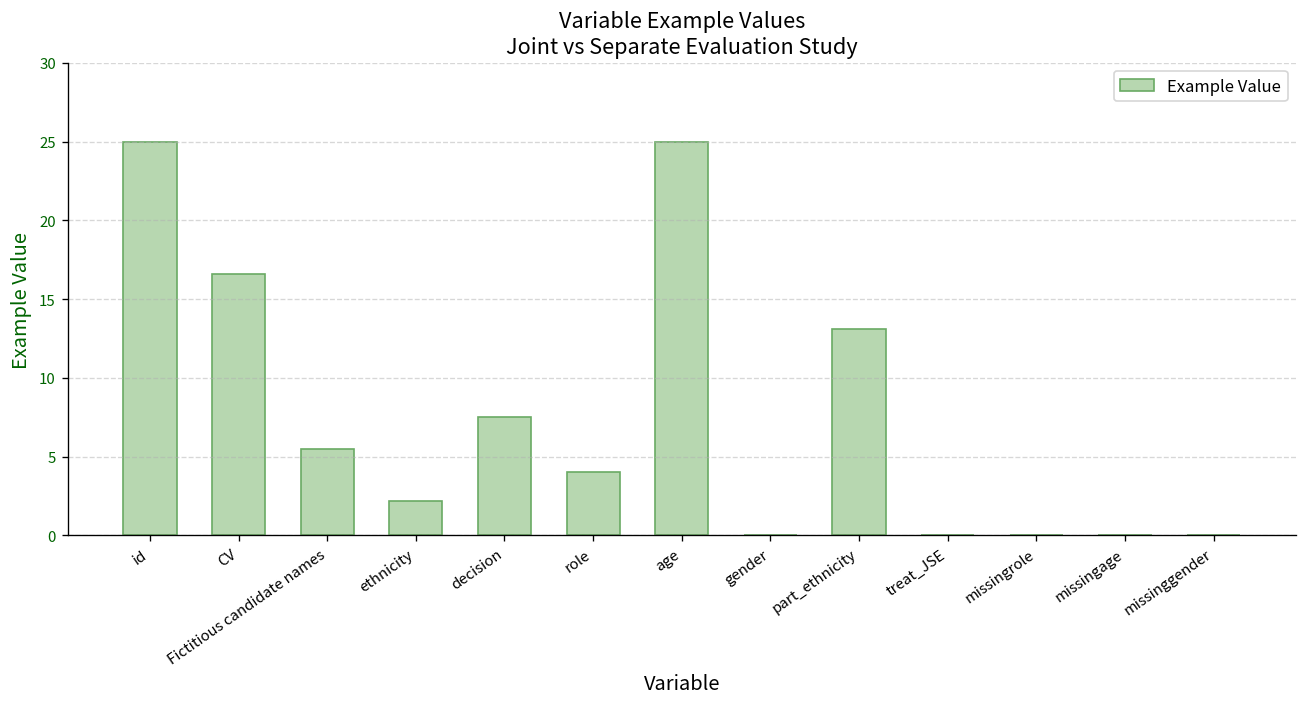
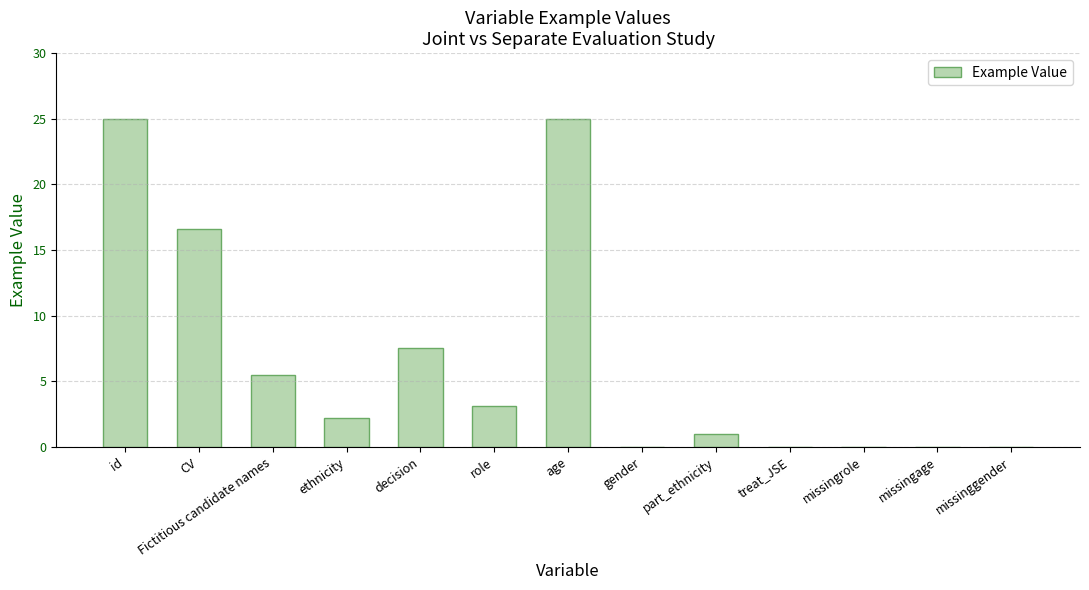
  {
    "id": 25.0,
    "CV": 16.6,
    "Fictitious candidate names": 5.5,
    "ethnicity": 2.2,
    "decision": 7.5,
-   "role": 4.0,
+   "role": 3.1,
    "age": 25.0,
    "gender": 0.0,
-   "part_ethnicity": 13.1,
+   "part_ethnicity": 1.0,
    "treat_JSE": 0.0,
    "missingrole": 0.0,
    "missingage": 0.0,
    "missinggender": 0.0
  }
